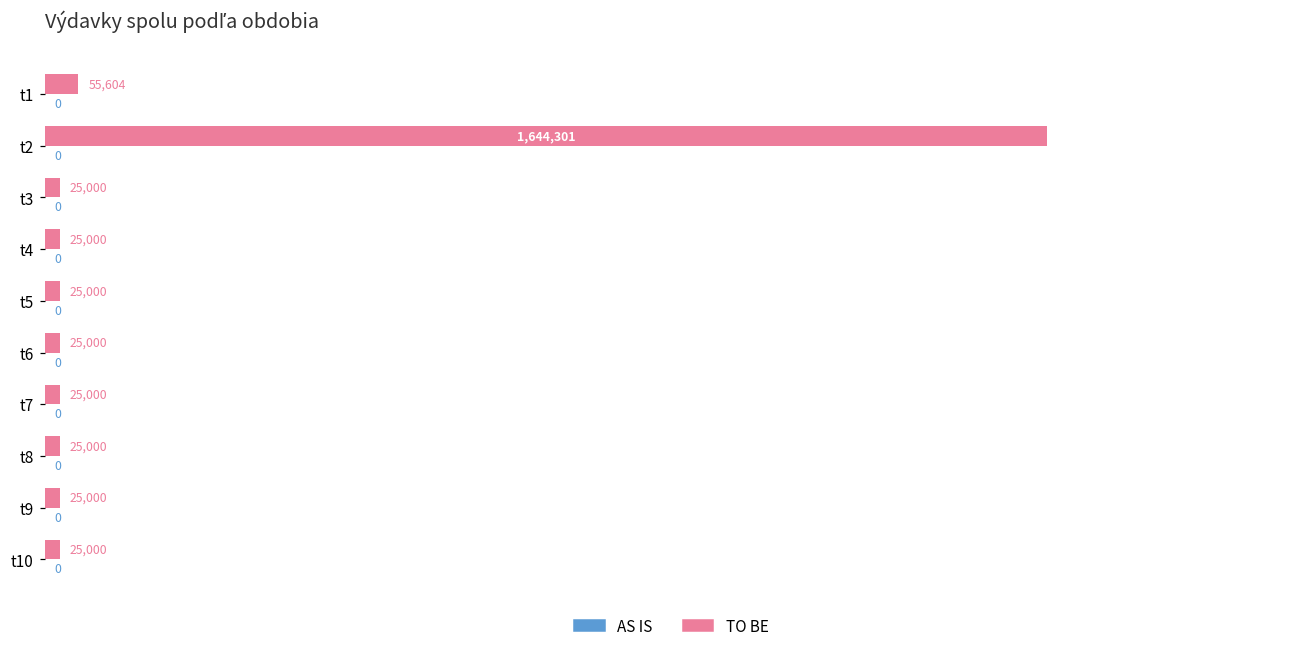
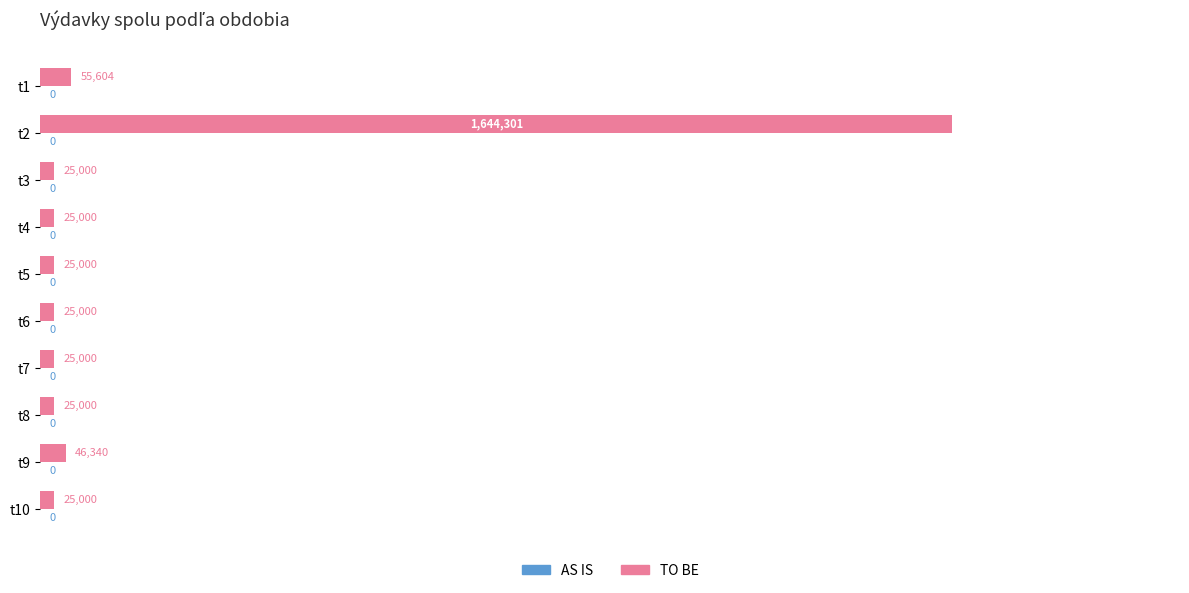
  {
    "AS IS": {
      "t1": "0",
      "t2": "0",
      "t3": "0",
      "t4": "0",
      "t5": "0",
      "t6": "0",
      "t7": "0",
      "t8": "0",
      "t9": "0",
      "t10": "0"
    },
    "TO BE": {
      "t1": "55,604",
      "t2": "1,644,301",
      "t3": "25,000",
      "t4": "25,000",
      "t5": "25,000",
      "t6": "25,000",
      "t7": "25,000",
      "t8": "25,000",
-     "t9": "25,000",
+     "t9": "46,340",
      "t10": "25,000"
    }
  }
